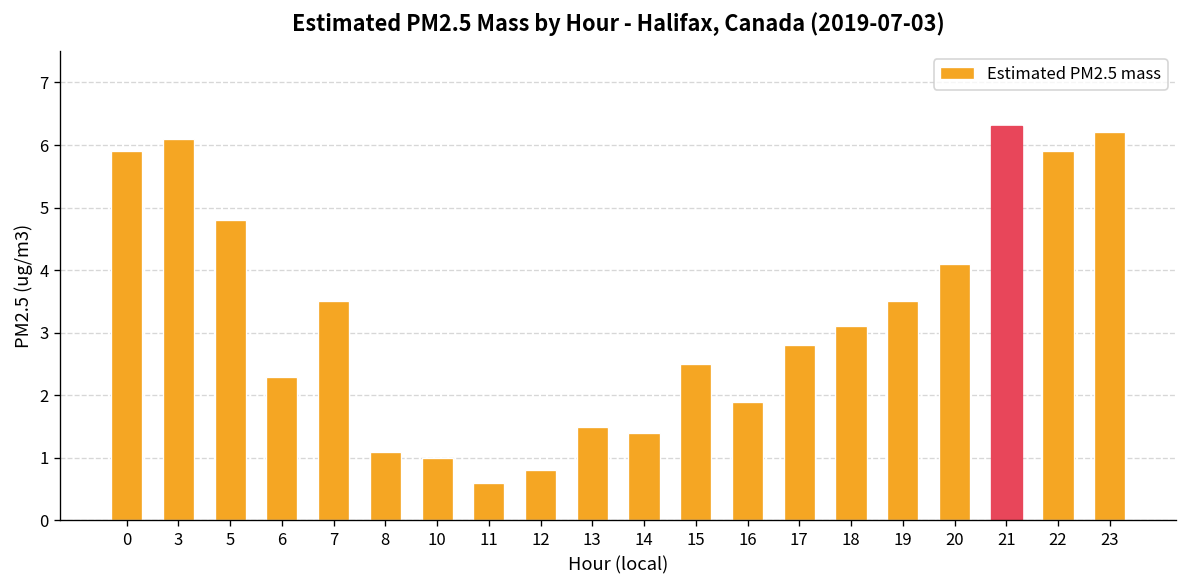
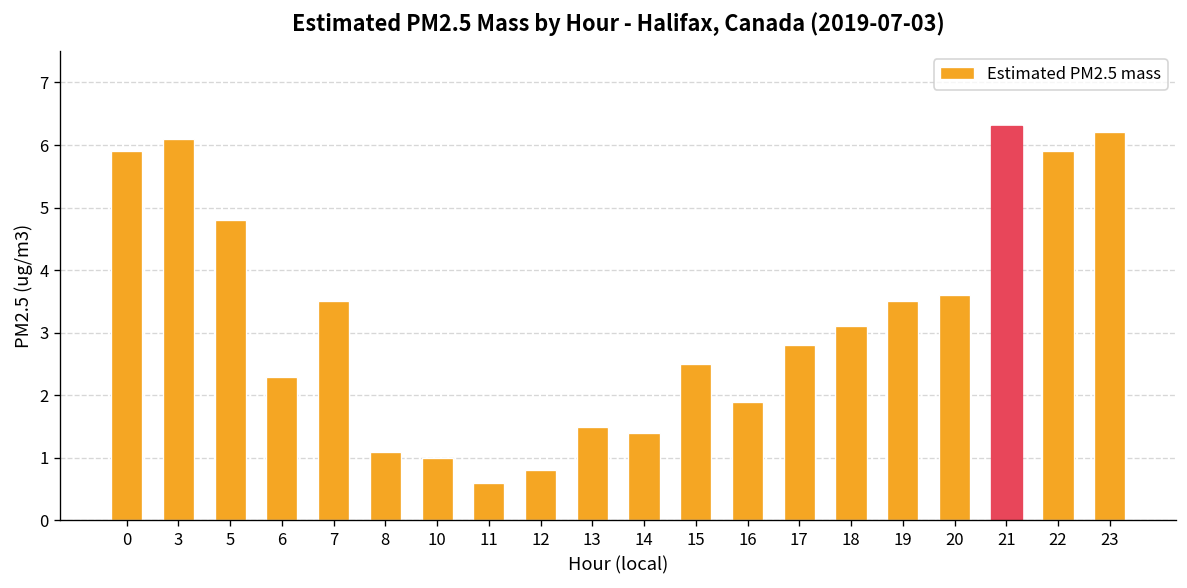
  {
    "0": 5.9,
    "3": 6.1,
    "5": 4.8,
    "6": 2.3,
    "7": 3.5,
    "8": 1.1,
    "10": 1.0,
    "11": 0.6,
    "12": 0.8,
    "13": 1.5,
    "14": 1.4,
    "15": 2.5,
    "16": 1.9,
    "17": 2.8,
    "18": 3.1,
    "19": 3.5,
-   "20": 4.1,
+   "20": 3.6,
    "21": 6.3,
    "22": 5.9,
    "23": 6.2
  }
